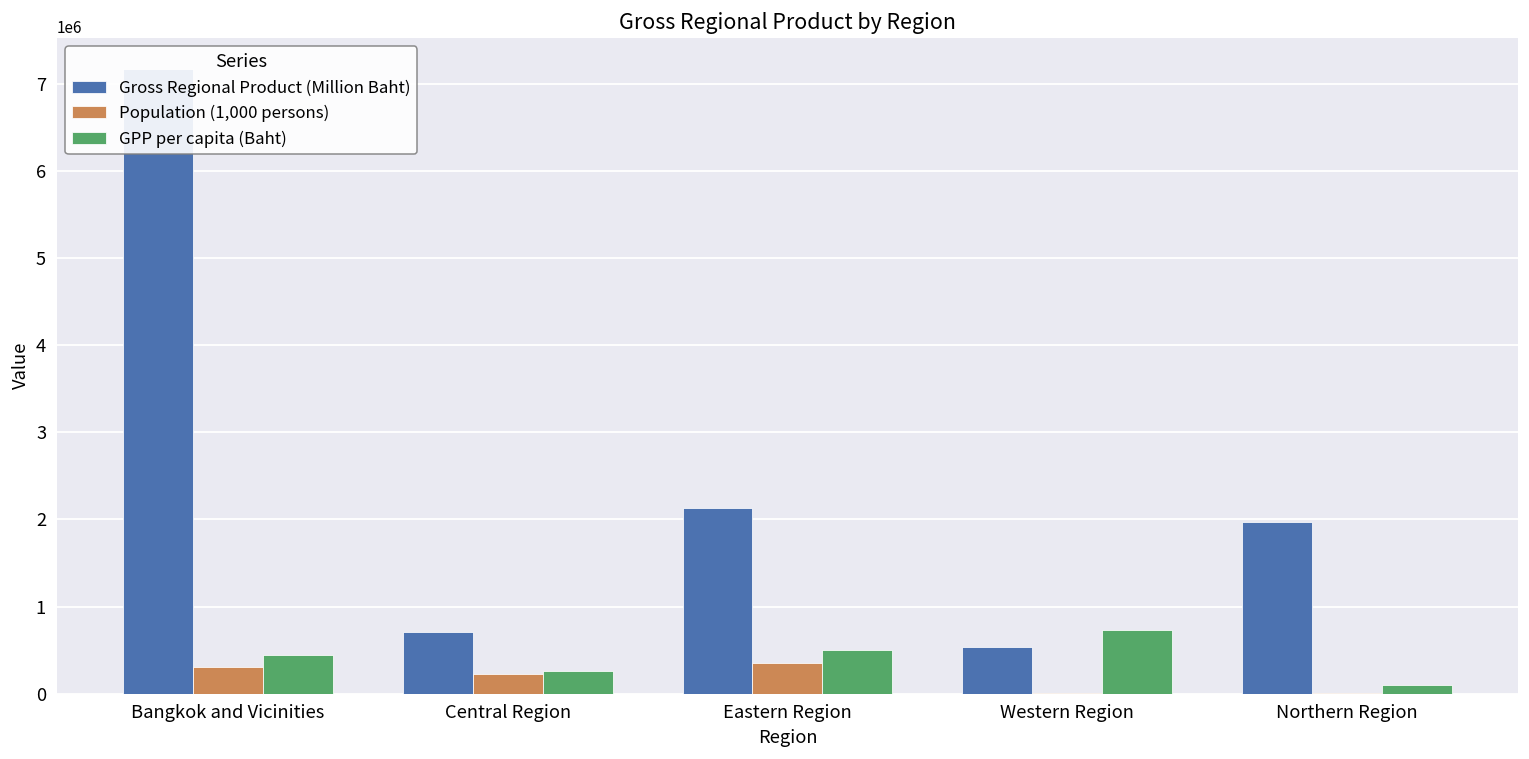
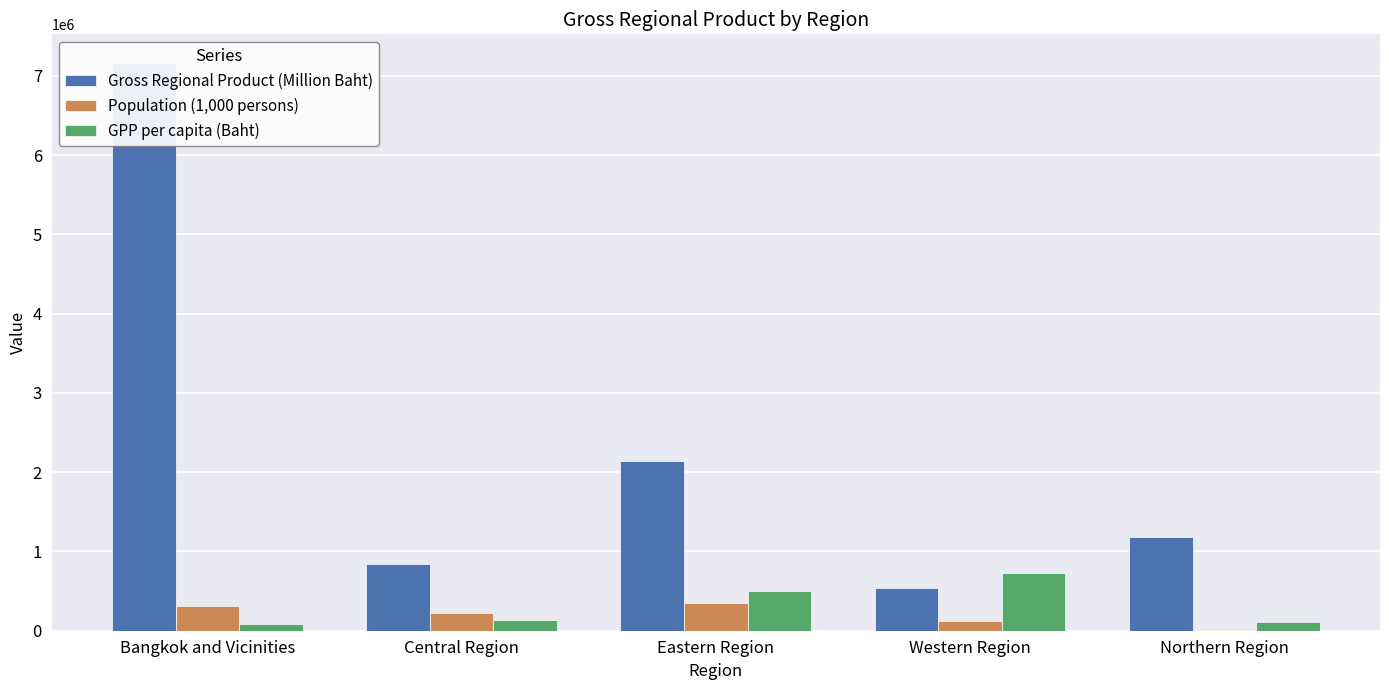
  {
    "Gross Regional Product (Million Baht)": {
-     "Central Region": 700000,
+     "Central Region": 800000,
      "Eastern Region": 2100000,
      "Western Region": 500000,
-     "Northern Region": 2000000
+     "Northern Region": 1200000
    },
    "Population (1,000 persons)": {
      "Bangkok and Vicinities": 300000,
      "Central Region": 200000,
      "Eastern Region": 400000,
-     "Western Region": 0
+     "Western Region": 100000
    },
    "GPP per capita (Baht)": {
-     "Bangkok and Vicinities": 400000,
-     "Central Region": 300000,
+     "Bangkok and Vicinities": 100000,
+     "Central Region": 100000,
      "Eastern Region": 500000,
      "Western Region": 700000,
      "Northern Region": 100000
    }
  }
